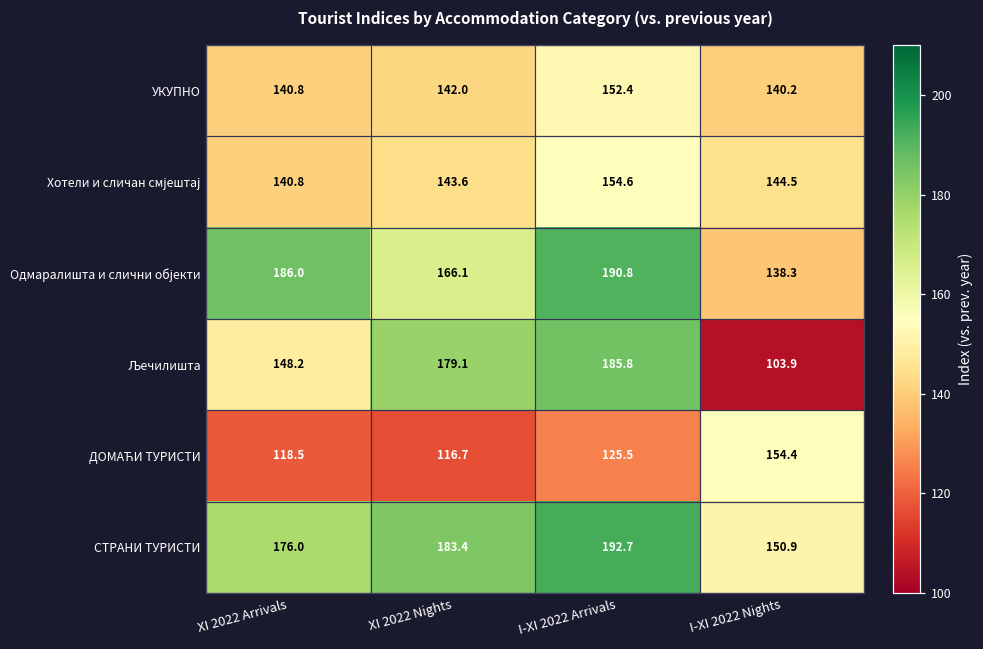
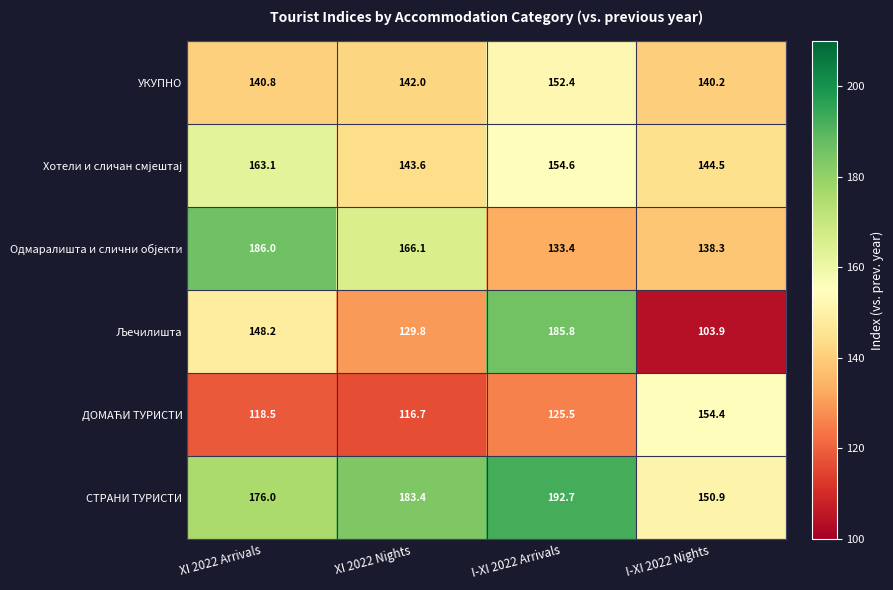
  {
    "УКУПНО": {
      "XI 2022 Arrivals": 140.8,
      "XI 2022 Nights": 142.0,
      "I-XI 2022 Arrivals": 152.4,
      "I-XI 2022 Nights": 140.2
    },
    "Хотели и сличан смјештај": {
-     "XI 2022 Arrivals": 140.8,
+     "XI 2022 Arrivals": 163.1,
      "XI 2022 Nights": 143.6,
      "I-XI 2022 Arrivals": 154.6,
      "I-XI 2022 Nights": 144.5
    },
    "Одмаралишта и слични објекти": {
      "XI 2022 Arrivals": 186.0,
      "XI 2022 Nights": 166.1,
-     "I-XI 2022 Arrivals": 190.8,
+     "I-XI 2022 Arrivals": 133.4,
      "I-XI 2022 Nights": 138.3
    },
    "Љечилишта": {
      "XI 2022 Arrivals": 148.2,
-     "XI 2022 Nights": 179.1,
+     "XI 2022 Nights": 129.8,
      "I-XI 2022 Arrivals": 185.8,
      "I-XI 2022 Nights": 103.9
    },
    "ДОМАЋИ ТУРИСТИ": {
      "XI 2022 Arrivals": 118.5,
      "XI 2022 Nights": 116.7,
      "I-XI 2022 Arrivals": 125.5,
      "I-XI 2022 Nights": 154.4
    },
    "СТРАНИ ТУРИСТИ": {
      "XI 2022 Arrivals": 176.0,
      "XI 2022 Nights": 183.4,
      "I-XI 2022 Arrivals": 192.7,
      "I-XI 2022 Nights": 150.9
    }
  }
